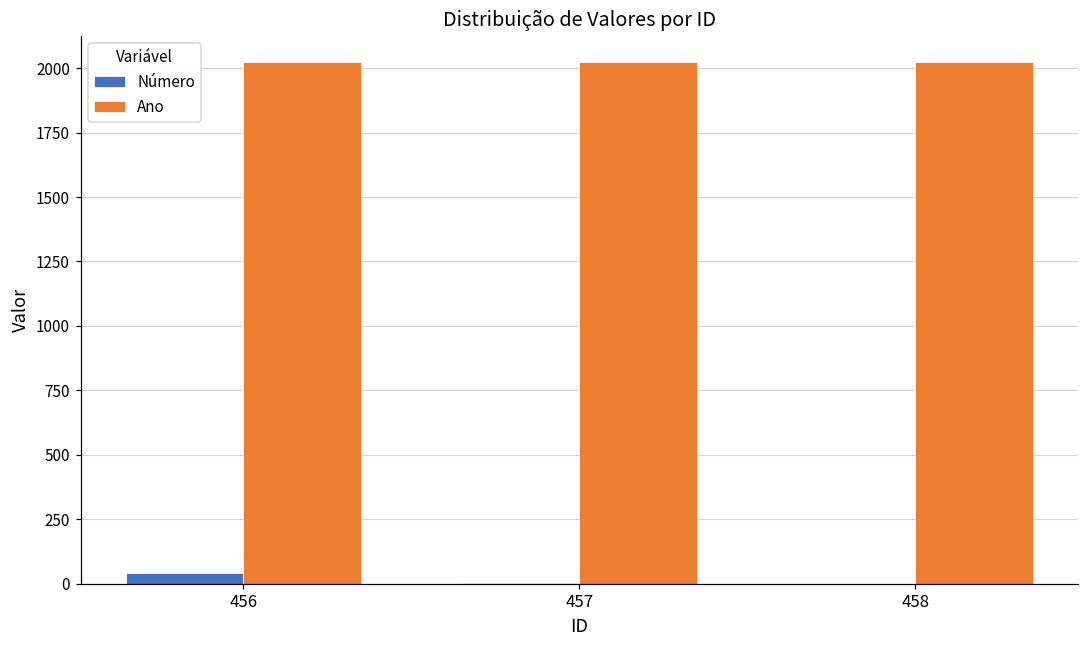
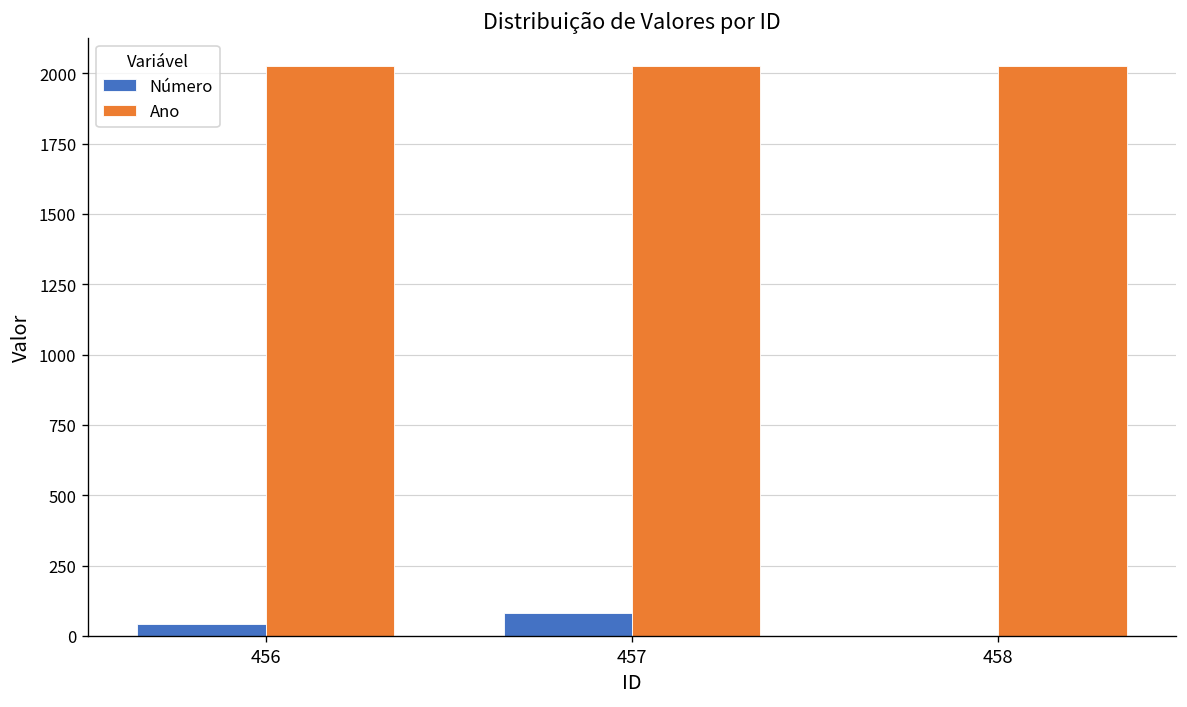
  {
    "Número": {
      "456": 40,
-     "457": 0
+     "457": 80
    },
    "Ano": {
      "456": 2030,
      "457": 2030,
      "458": 2030
    }
  }
